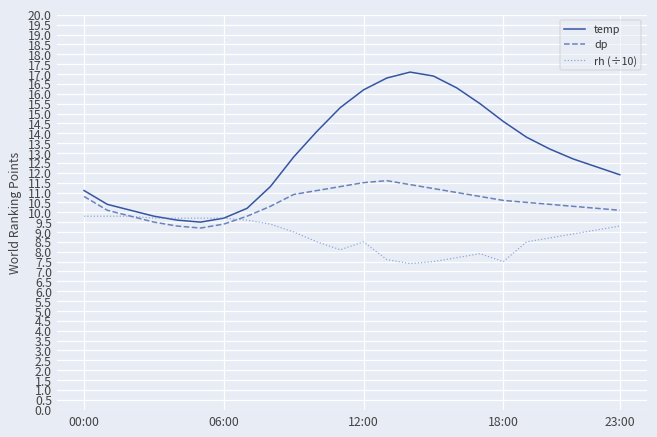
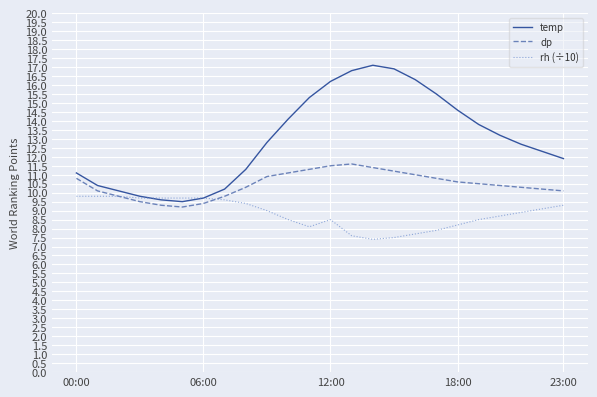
  {
    "rh (÷10)": {
      "00:00": 9.8,
      "12:00": 8.5,
-     "18:00": 7.5,
+     "18:00": 8.2,
      "23:00": 9.3
    }
  }
